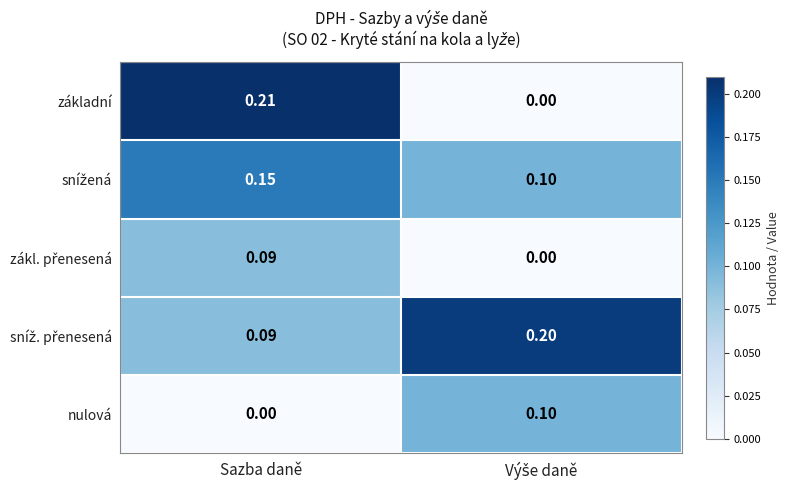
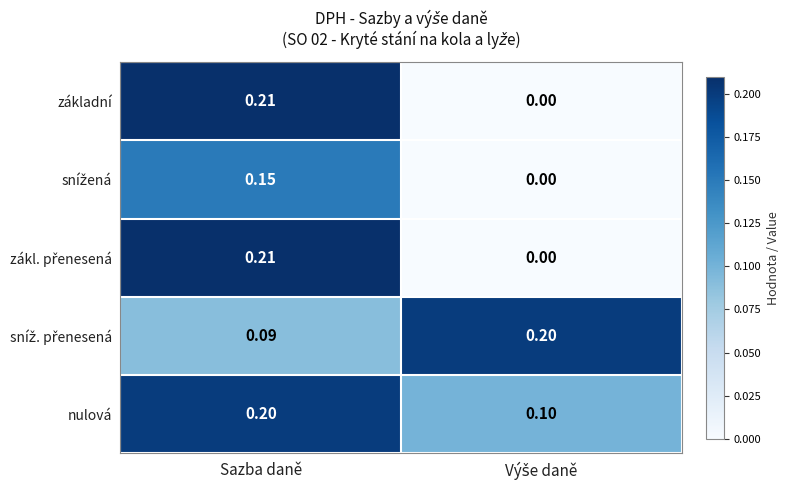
  {
    "základní": {
      "Sazba daně": 0.21,
      "Výše daně": 0.00
    },
    "snížená": {
      "Sazba daně": 0.15,
-     "Výše daně": 0.10
+     "Výše daně": 0.00
    },
    "zákl. přenesená": {
-     "Sazba daně": 0.09,
+     "Sazba daně": 0.21,
      "Výše daně": 0.00
    },
    "sníž. přenesená": {
      "Sazba daně": 0.09,
      "Výše daně": 0.20
    },
    "nulová": {
-     "Sazba daně": 0.00,
+     "Sazba daně": 0.20,
      "Výše daně": 0.10
    }
  }
